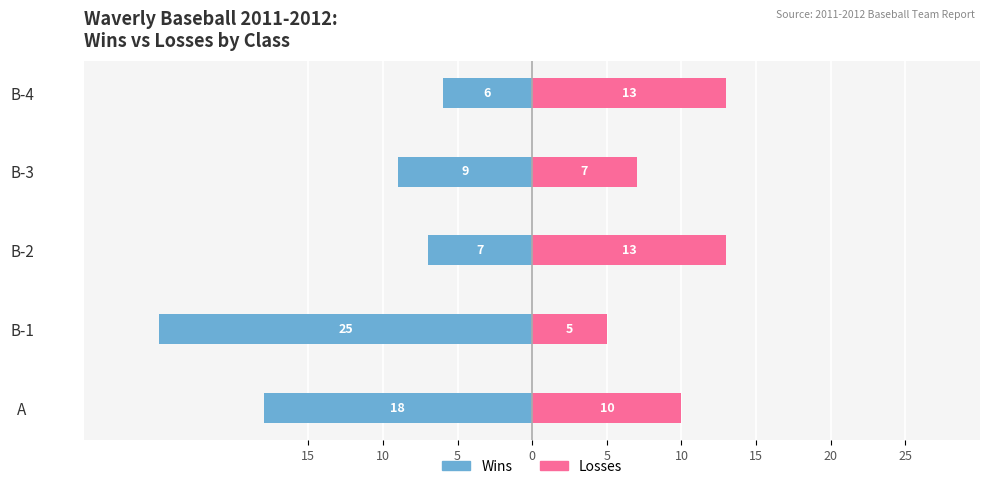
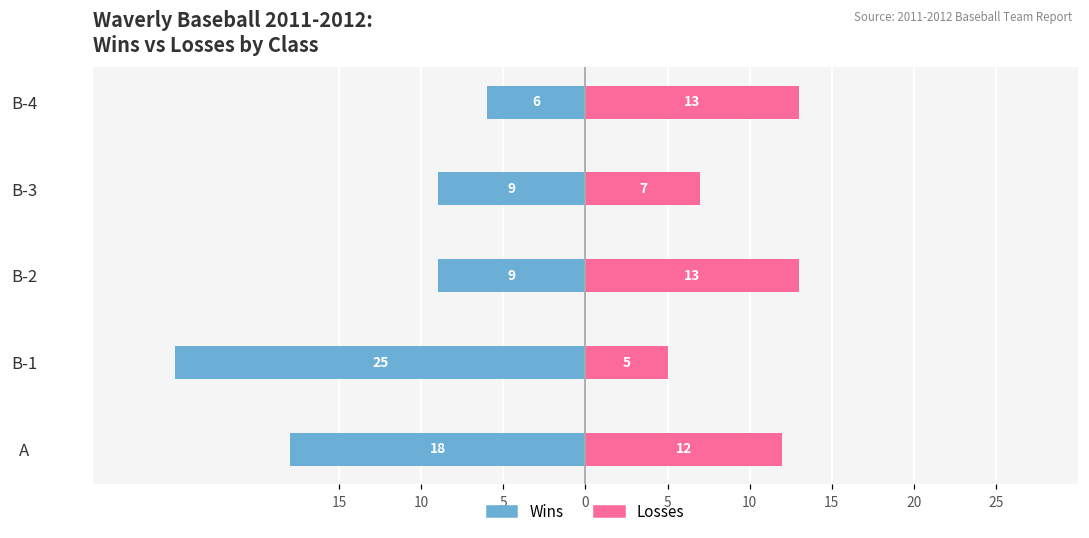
  {
    "Wins": {
-     "B-2": 7
+     "B-2": 9
    },
    "Losses": {
      "B-4": 13,
      "B-3": 7,
      "B-2": 13,
      "B-1": 5,
-     "A": 10
+     "A": 12
    }
  }
